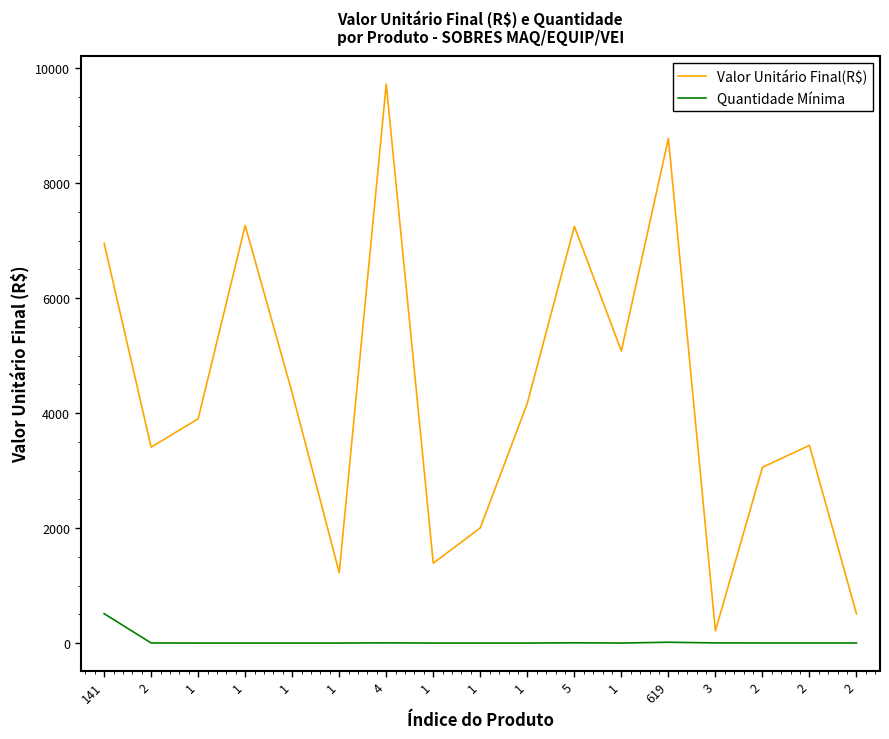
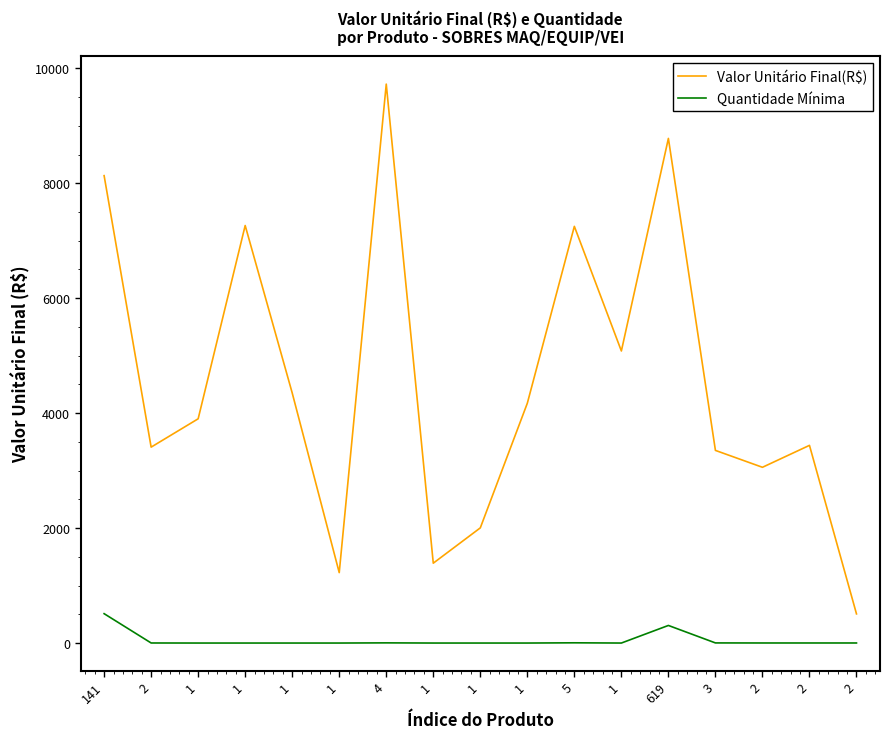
  {
    "Valor Unitário Final(R$)": {
-     "141": 7000,
+     "141": 8100,
      "4": 9700,
      "5": 7300,
      "619": 8800,
-     "3": 200
+     "3": 3400
    },
    "Quantidade Mínima": {
      "141": 500,
      "4": 0,
      "5": 0,
-     "619": 0,
+     "619": 300,
      "3": 0
    }
  }
